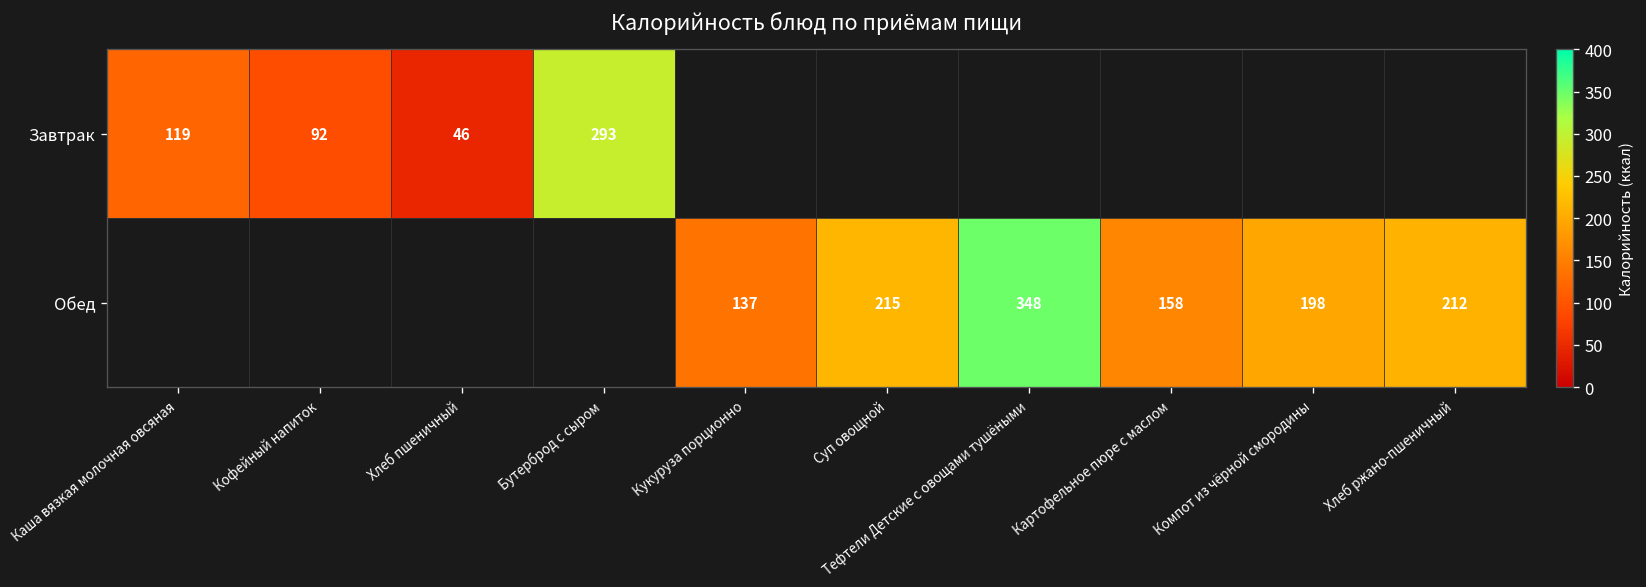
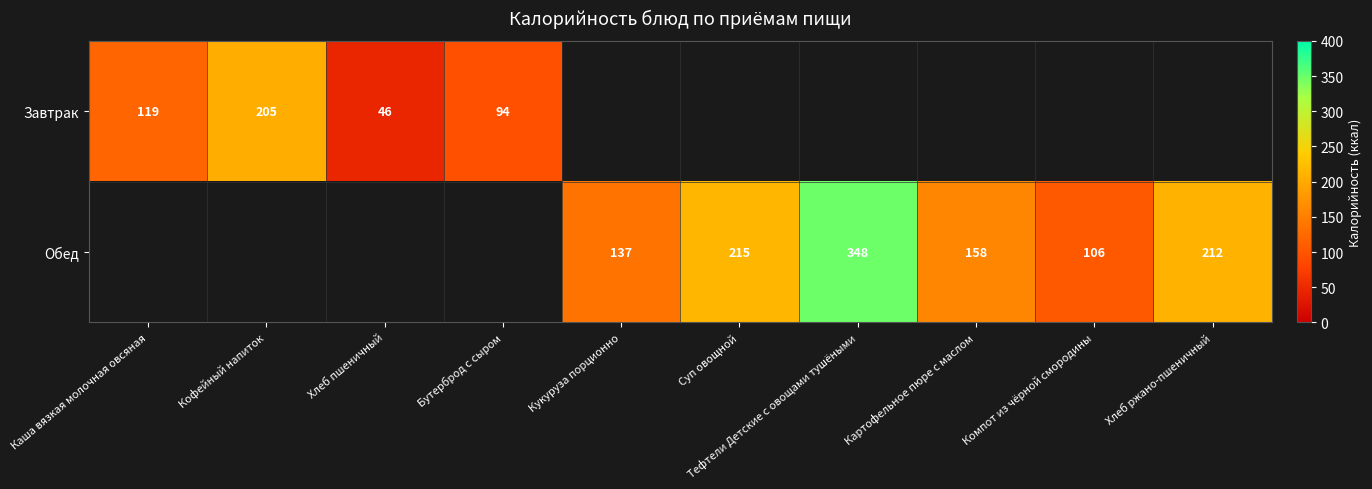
  {
    "Завтрак": {
      "Каша вязкая молочная овсяная": 119,
-     "Кофейный напиток": 92,
+     "Кофейный напиток": 205,
      "Хлеб пшеничный": 46,
-     "Бутерброд с сыром": 293
+     "Бутерброд с сыром": 94
    },
    "Обед": {
      "Кукуруза порционно": 137,
      "Суп овощной": 215,
      "Тефтели Детские с овощами тушёными": 348,
      "Картофельное пюре с маслом": 158,
-     "Компот из чёрной смородины": 198,
+     "Компот из чёрной смородины": 106,
      "Хлеб ржано-пшеничный": 212
    }
  }
